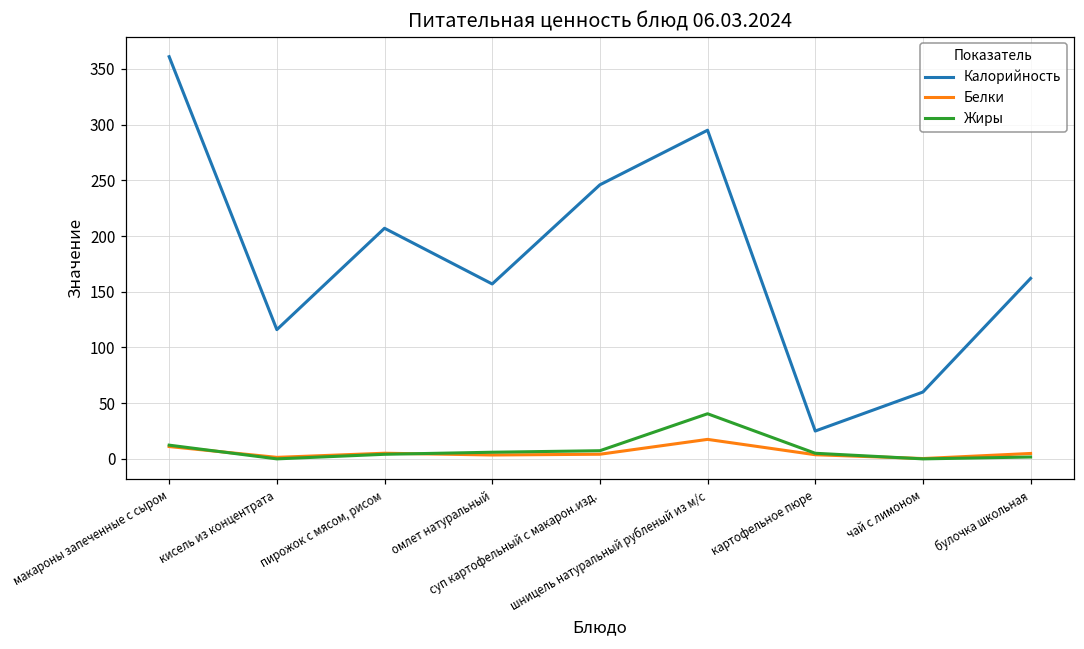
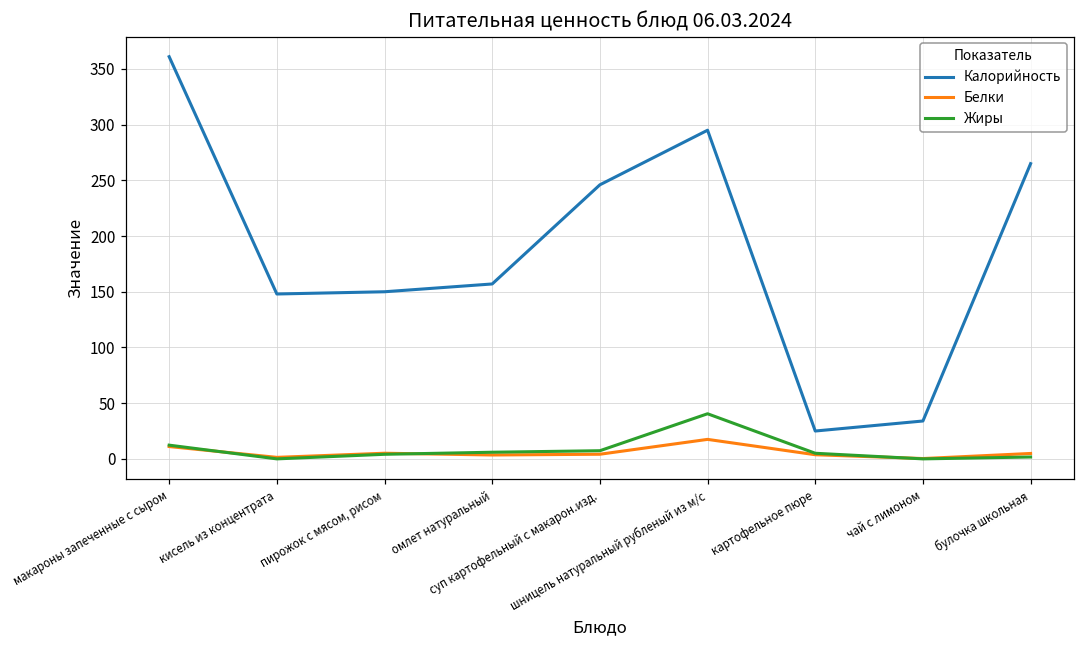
  {
    "Калорийность": {
      "макароны запеченные с сыром": 361,
-     "кисель из концентрата": 116,
-     "пирожок с мясом, рисом": 207,
+     "кисель из концентрата": 148,
+     "пирожок с мясом, рисом": 150,
      "омлет натуральный": 157,
      "суп картофельный с макарон.изд.": 246,
      "шницель натуральный рубленый из м/с": 295,
      "картофельное пюре": 25,
-     "чай с лимоном": 60,
-     "булочка школьная": 162
+     "чай с лимоном": 34,
+     "булочка школьная": 265
    },
    "Белки": {
      "суп картофельный с макарон.изд.": 4,
      "шницель натуральный рубленый из м/с": 18,
      "булочка школьная": 5
    },
    "Жиры": {
      "суп картофельный с макарон.изд.": 7,
      "шницель натуральный рубленый из м/с": 41,
      "булочка школьная": 2
    }
  }
